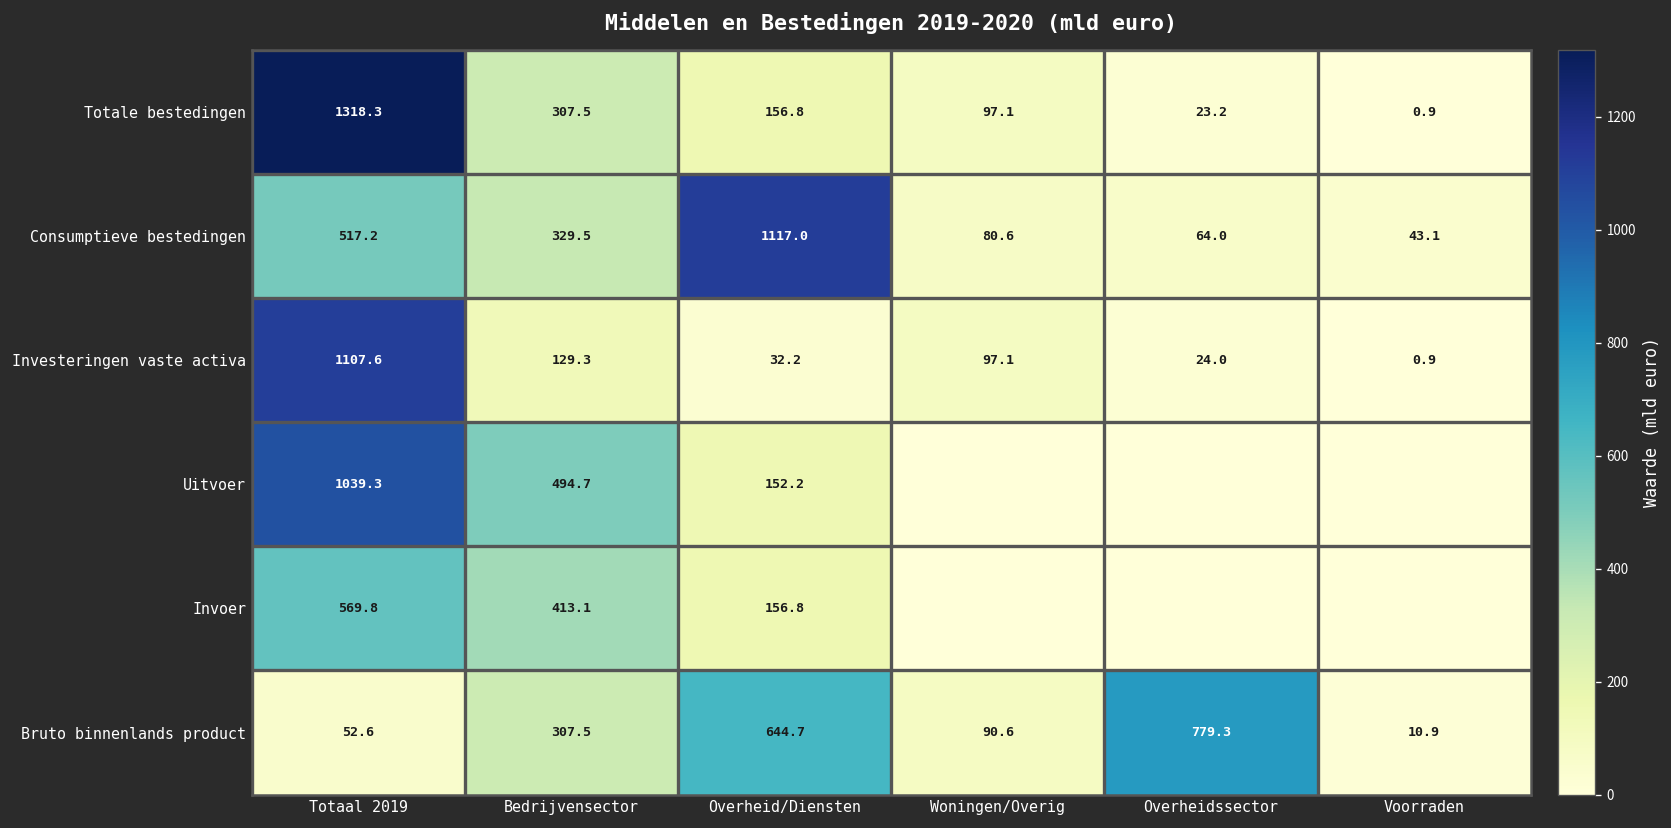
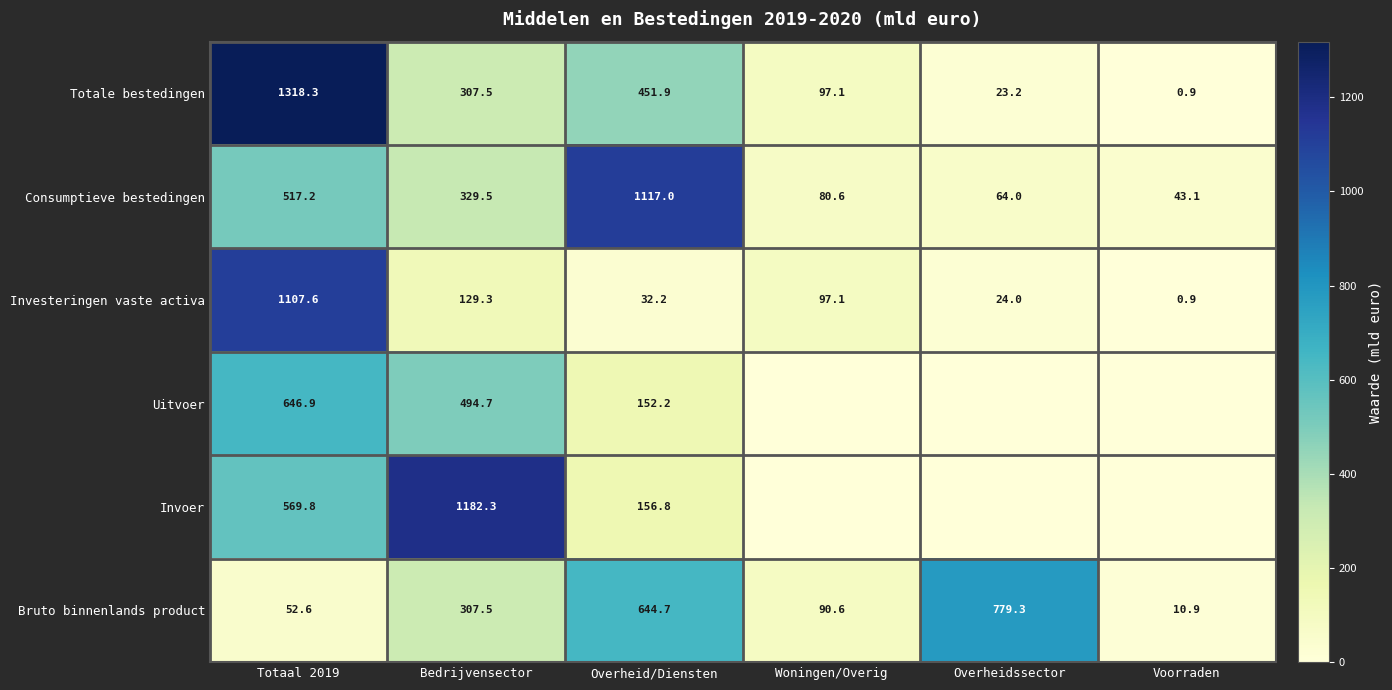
  {
    "Totale bestedingen": {
      "Totaal 2019": 1318.3,
      "Bedrijvensector": 307.5,
-     "Overheid/Diensten": 156.8,
+     "Overheid/Diensten": 451.9,
      "Woningen/Overig": 97.1,
      "Overheidssector": 23.2,
      "Voorraden": 0.9
    },
    "Consumptieve bestedingen": {
      "Totaal 2019": 517.2,
      "Bedrijvensector": 329.5,
      "Overheid/Diensten": 1117.0,
      "Woningen/Overig": 80.6,
      "Overheidssector": 64.0,
      "Voorraden": 43.1
    },
    "Investeringen vaste activa": {
      "Totaal 2019": 1107.6,
      "Bedrijvensector": 129.3,
      "Overheid/Diensten": 32.2,
      "Woningen/Overig": 97.1,
      "Overheidssector": 24.0,
      "Voorraden": 0.9
    },
    "Uitvoer": {
-     "Totaal 2019": 1039.3,
+     "Totaal 2019": 646.9,
      "Bedrijvensector": 494.7,
      "Overheid/Diensten": 152.2
    },
    "Invoer": {
      "Totaal 2019": 569.8,
-     "Bedrijvensector": 413.1,
+     "Bedrijvensector": 1182.3,
      "Overheid/Diensten": 156.8
    },
    "Bruto binnenlands product": {
      "Totaal 2019": 52.6,
      "Bedrijvensector": 307.5,
      "Overheid/Diensten": 644.7,
      "Woningen/Overig": 90.6,
      "Overheidssector": 779.3,
      "Voorraden": 10.9
    }
  }
